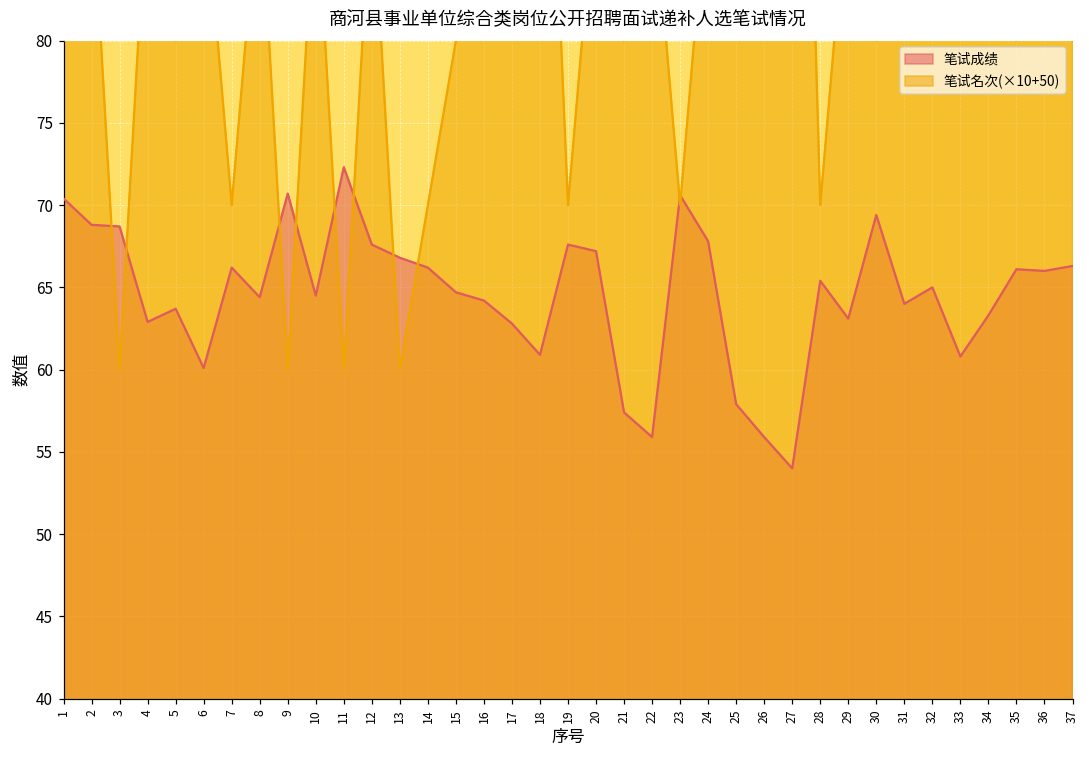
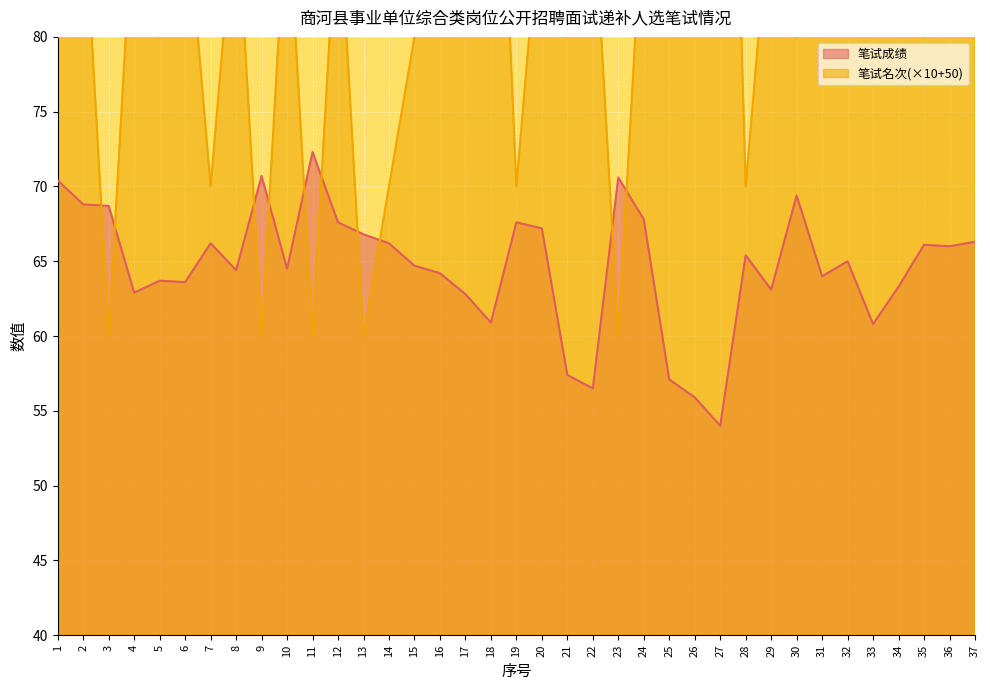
  {
    "笔试成绩": {
      "1": 70.4,
      "2": 68.8,
      "3": 68.7,
      "4": 62.9,
      "5": 63.7,
-     "6": 60.1,
+     "6": 63.6,
      "7": 66.2,
      "8": 64.4,
      "9": 70.7,
      "10": 64.5,
      "11": 72.3,
      "12": 67.6,
      "13": 66.8,
      "14": 66.2,
      "15": 64.7,
      "16": 64.2,
      "17": 62.8,
      "18": 60.9,
      "19": 67.6,
      "20": 67.2,
      "21": 57.4,
-     "22": 55.9,
+     "22": 56.5,
      "23": 70.6,
      "24": 67.8,
-     "25": 57.9,
+     "25": 57.1,
      "26": 55.9,
      "27": 54.0,
      "28": 65.4,
      "29": 63.1,
      "30": 69.4,
      "31": 64.0,
      "32": 65.0,
      "33": 60.8,
      "34": 63.3,
      "35": 66.1,
      "36": 66.0,
      "37": 66.3
    },
    "笔试名次(×10+50)": {
      "1": 80.0,
      "3": 60.0,
      "5": 80.0,
      "7": 70.0,
      "9": 60.0,
      "11": 60.0,
      "13": 60.0,
      "14": 70.0,
      "15": 80.0,
      "19": 70.0,
      "21": 80.0,
-     "23": 70.0,
+     "23": 60.0,
      "28": 70.0,
      "30": 80.0,
      "35": 80.0,
      "37": 80.0
    }
  }
